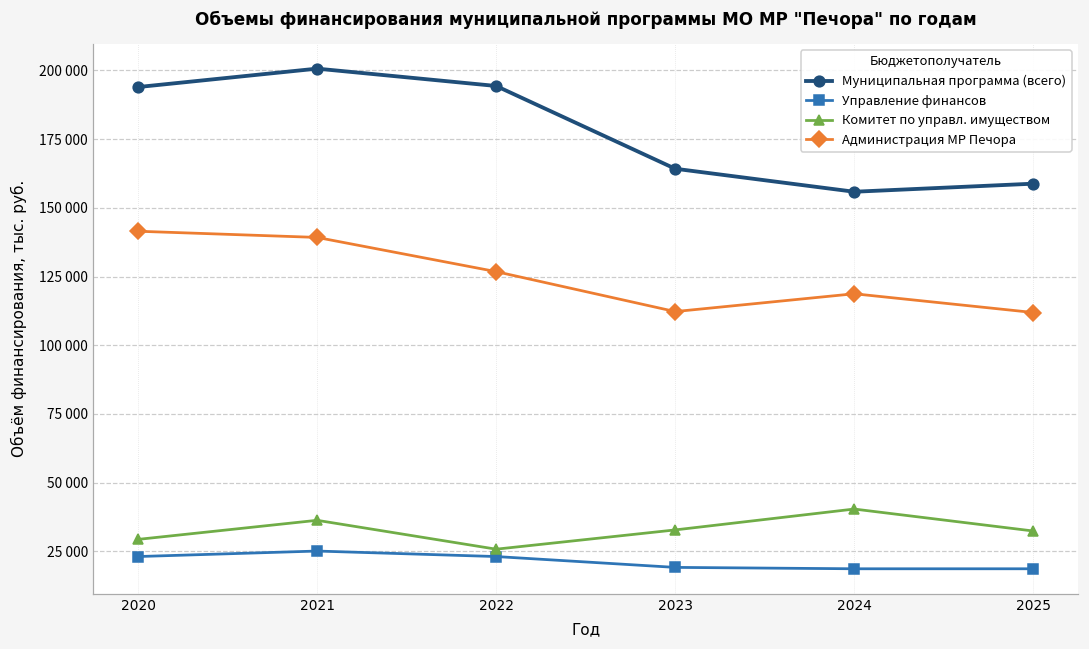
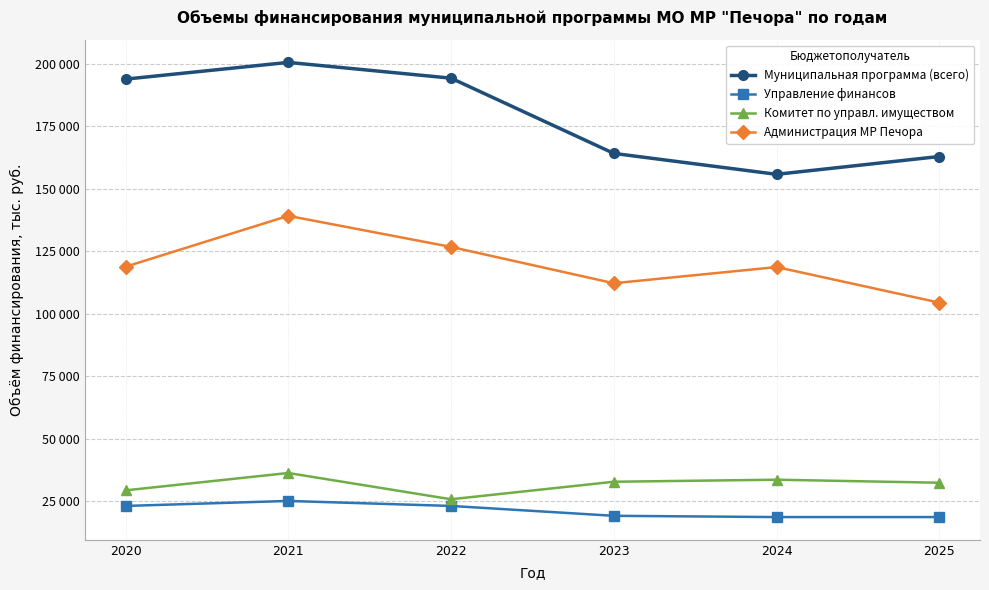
  {
    "Муниципальная программа (всего)": {
      "2020": 194000,
      "2021": 201000,
      "2022": 194000,
      "2023": 164000,
      "2024": 156000,
-     "2025": 159000
+     "2025": 163000
    },
    "Управление финансов": {
      "2020": 23000,
      "2021": 25000,
      "2022": 23000,
      "2023": 19000,
      "2024": 19000,
      "2025": 19000
    },
    "Комитет по управл. имуществом": {
      "2020": 29000,
      "2021": 36000,
      "2022": 26000,
      "2023": 33000,
-     "2024": 40000,
+     "2024": 34000,
      "2025": 32000
    },
    "Администрация МР Печора": {
-     "2020": 141000,
+     "2020": 119000,
      "2021": 139000,
      "2022": 127000,
      "2023": 112000,
      "2024": 119000,
-     "2025": 112000
+     "2025": 104000
    }
  }
